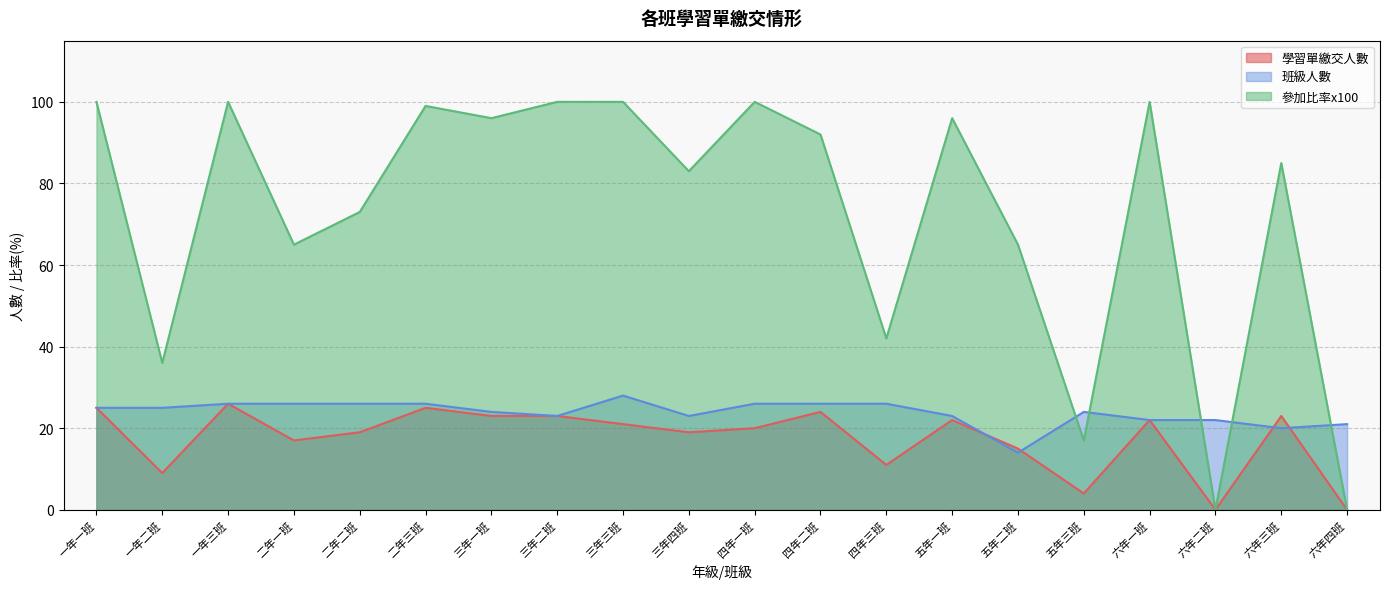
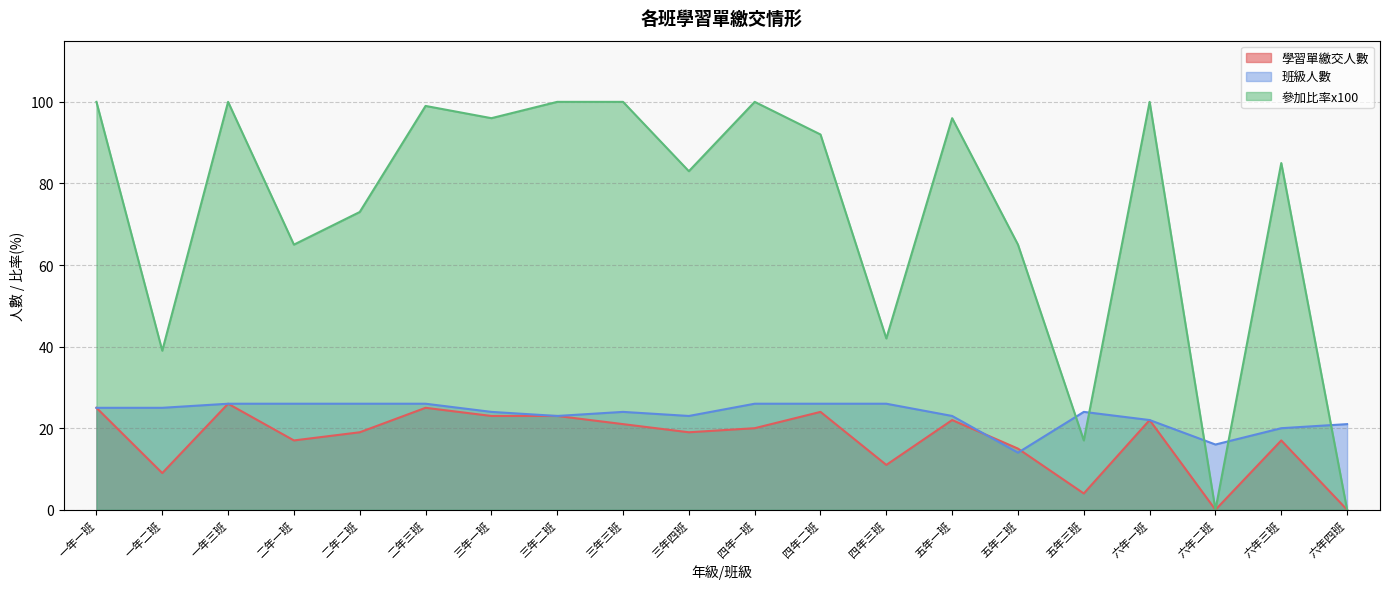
  {
    "學習單繳交人數": {
      "一年二班": 9,
      "二年一班": 17,
      "二年二班": 19,
      "二年三班": 25,
      "三年一班": 23,
      "三年三班": 21,
      "三年四班": 19,
      "四年一班": 20,
      "四年二班": 24,
      "四年三班": 11,
      "五年一班": 22,
      "五年二班": 15,
      "五年三班": 4,
-     "六年三班": 23
+     "六年三班": 17
    },
    "班級人數": {
      "一年二班": 25,
      "二年一班": 26,
      "二年二班": 26,
      "二年三班": 26,
      "三年一班": 24,
-     "三年三班": 28,
+     "三年三班": 24,
      "三年四班": 23,
      "四年一班": 26,
      "四年二班": 26,
      "四年三班": 26,
      "五年一班": 23,
      "五年二班": 14,
      "五年三班": 24,
-     "六年二班": 22,
+     "六年二班": 16,
      "六年三班": 20,
      "六年四班": 21
    },
    "參加比率x100": {
      "一年一班": 100,
-     "一年二班": 36,
+     "一年二班": 39,
      "一年三班": 100,
      "二年一班": 65,
      "二年二班": 73,
      "二年三班": 99,
      "三年一班": 96,
      "三年二班": 100,
      "三年三班": 100,
      "三年四班": 83,
      "四年一班": 100,
      "四年二班": 92,
      "四年三班": 42,
      "五年一班": 96,
      "五年二班": 65,
      "五年三班": 17,
      "六年一班": 100,
      "六年三班": 85
    }
  }
